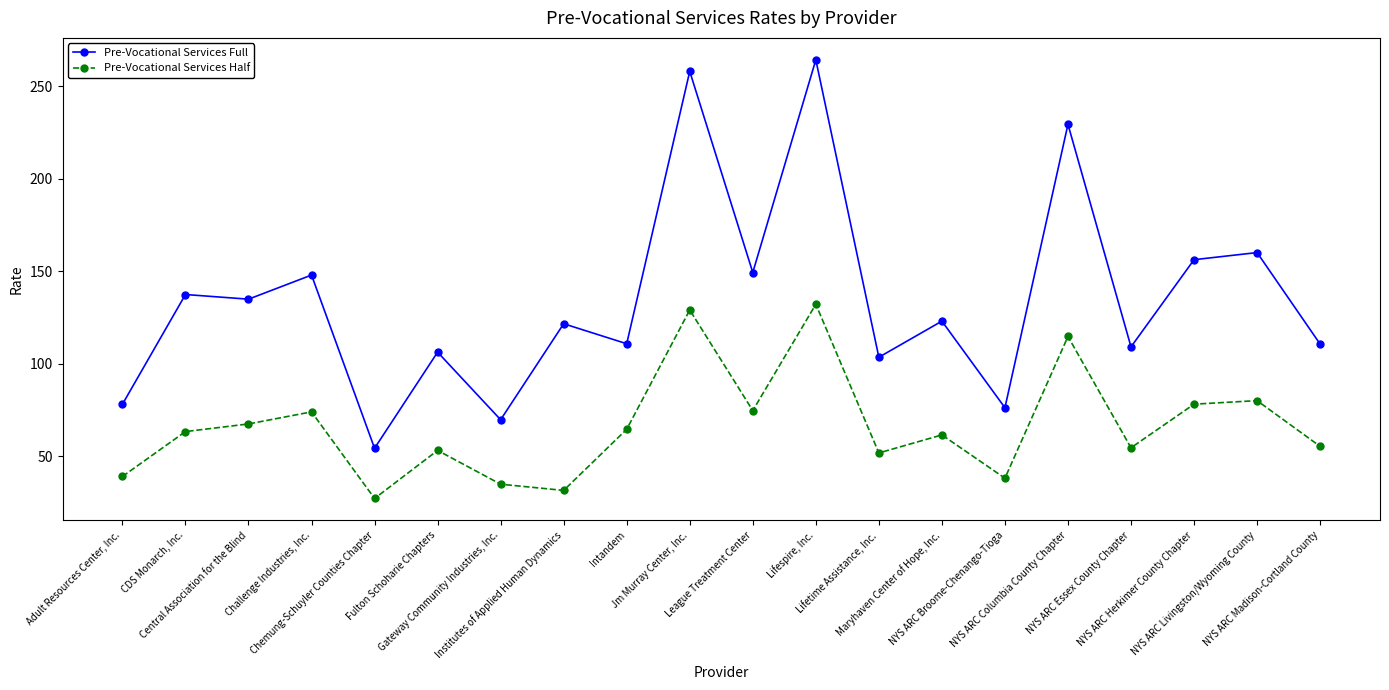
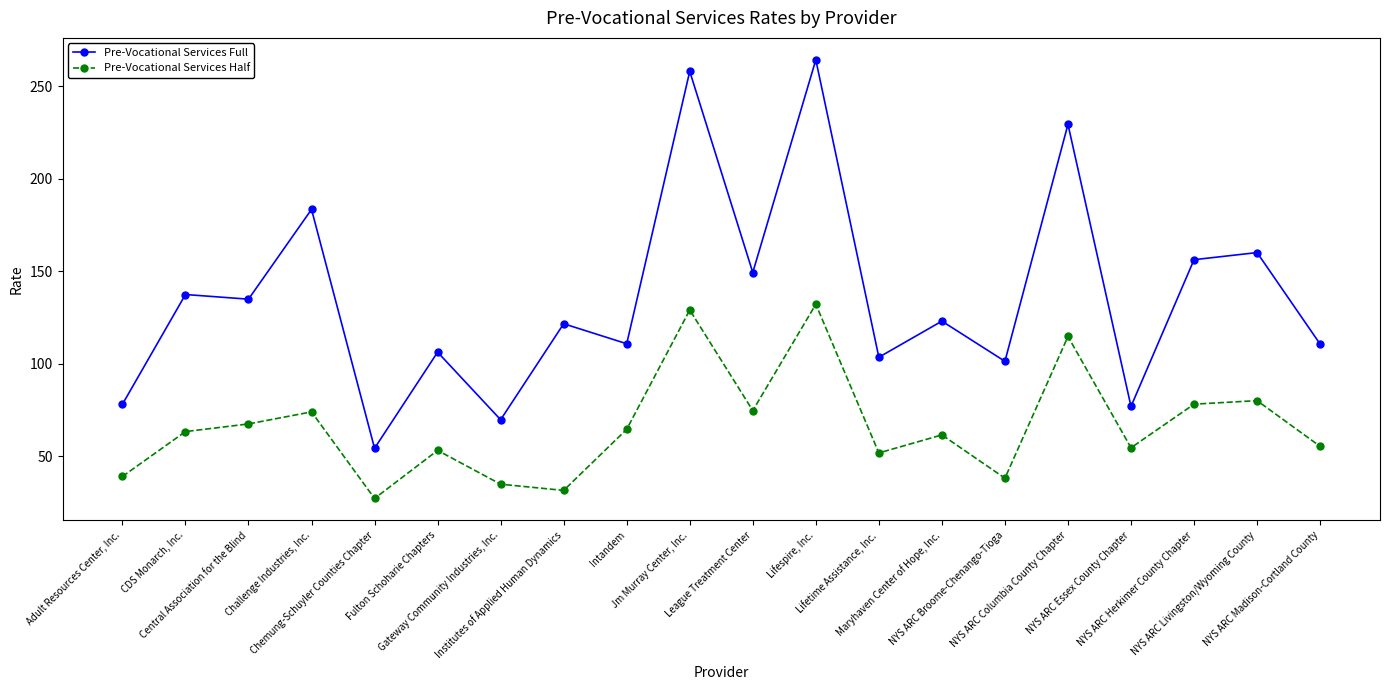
  {
    "Pre-Vocational Services Full": {
      "Adult Resources Center, Inc.": 78,
      "CDS Monarch, Inc.": 137,
      "Central Association for the Blind": 135,
-     "Challenge Industries, Inc.": 148,
+     "Challenge Industries, Inc.": 183,
      "Chemung-Schuyler Counties Chapter": 54,
      "Fulton Schoharie Chapters": 106,
      "Gateway Community Industries, Inc.": 70,
      "Institutes of Applied Human Dynamics": 122,
      "Intandem": 111,
      "Jm Murray Center, Inc.": 258,
      "League Treatment Center": 149,
      "Lifespire, Inc.": 264,
      "Lifetime Assistance, Inc.": 103,
      "Maryhaven Center of Hope, Inc.": 123,
-     "NYS ARC Broome-Chenango-Tioga": 76,
+     "NYS ARC Broome-Chenango-Tioga": 101,
      "NYS ARC Columbia County Chapter": 229,
-     "NYS ARC Essex County Chapter": 109,
+     "NYS ARC Essex County Chapter": 77,
      "NYS ARC Herkimer County Chapter": 156,
      "NYS ARC Livingston/Wyoming County": 160,
      "NYS ARC Madison-Cortland County": 111
    },
    "Pre-Vocational Services Half": {
      "Adult Resources Center, Inc.": 39,
      "CDS Monarch, Inc.": 63,
      "Central Association for the Blind": 67,
      "Challenge Industries, Inc.": 74,
      "Chemung-Schuyler Counties Chapter": 27,
      "Fulton Schoharie Chapters": 53,
      "Gateway Community Industries, Inc.": 35,
      "Institutes of Applied Human Dynamics": 31,
      "Intandem": 65,
      "Jm Murray Center, Inc.": 129,
      "League Treatment Center": 75,
      "Lifespire, Inc.": 132,
      "Lifetime Assistance, Inc.": 52,
      "Maryhaven Center of Hope, Inc.": 61,
      "NYS ARC Broome-Chenango-Tioga": 38,
      "NYS ARC Columbia County Chapter": 115,
      "NYS ARC Essex County Chapter": 55,
      "NYS ARC Herkimer County Chapter": 78,
      "NYS ARC Livingston/Wyoming County": 80,
      "NYS ARC Madison-Cortland County": 55
    }
  }
